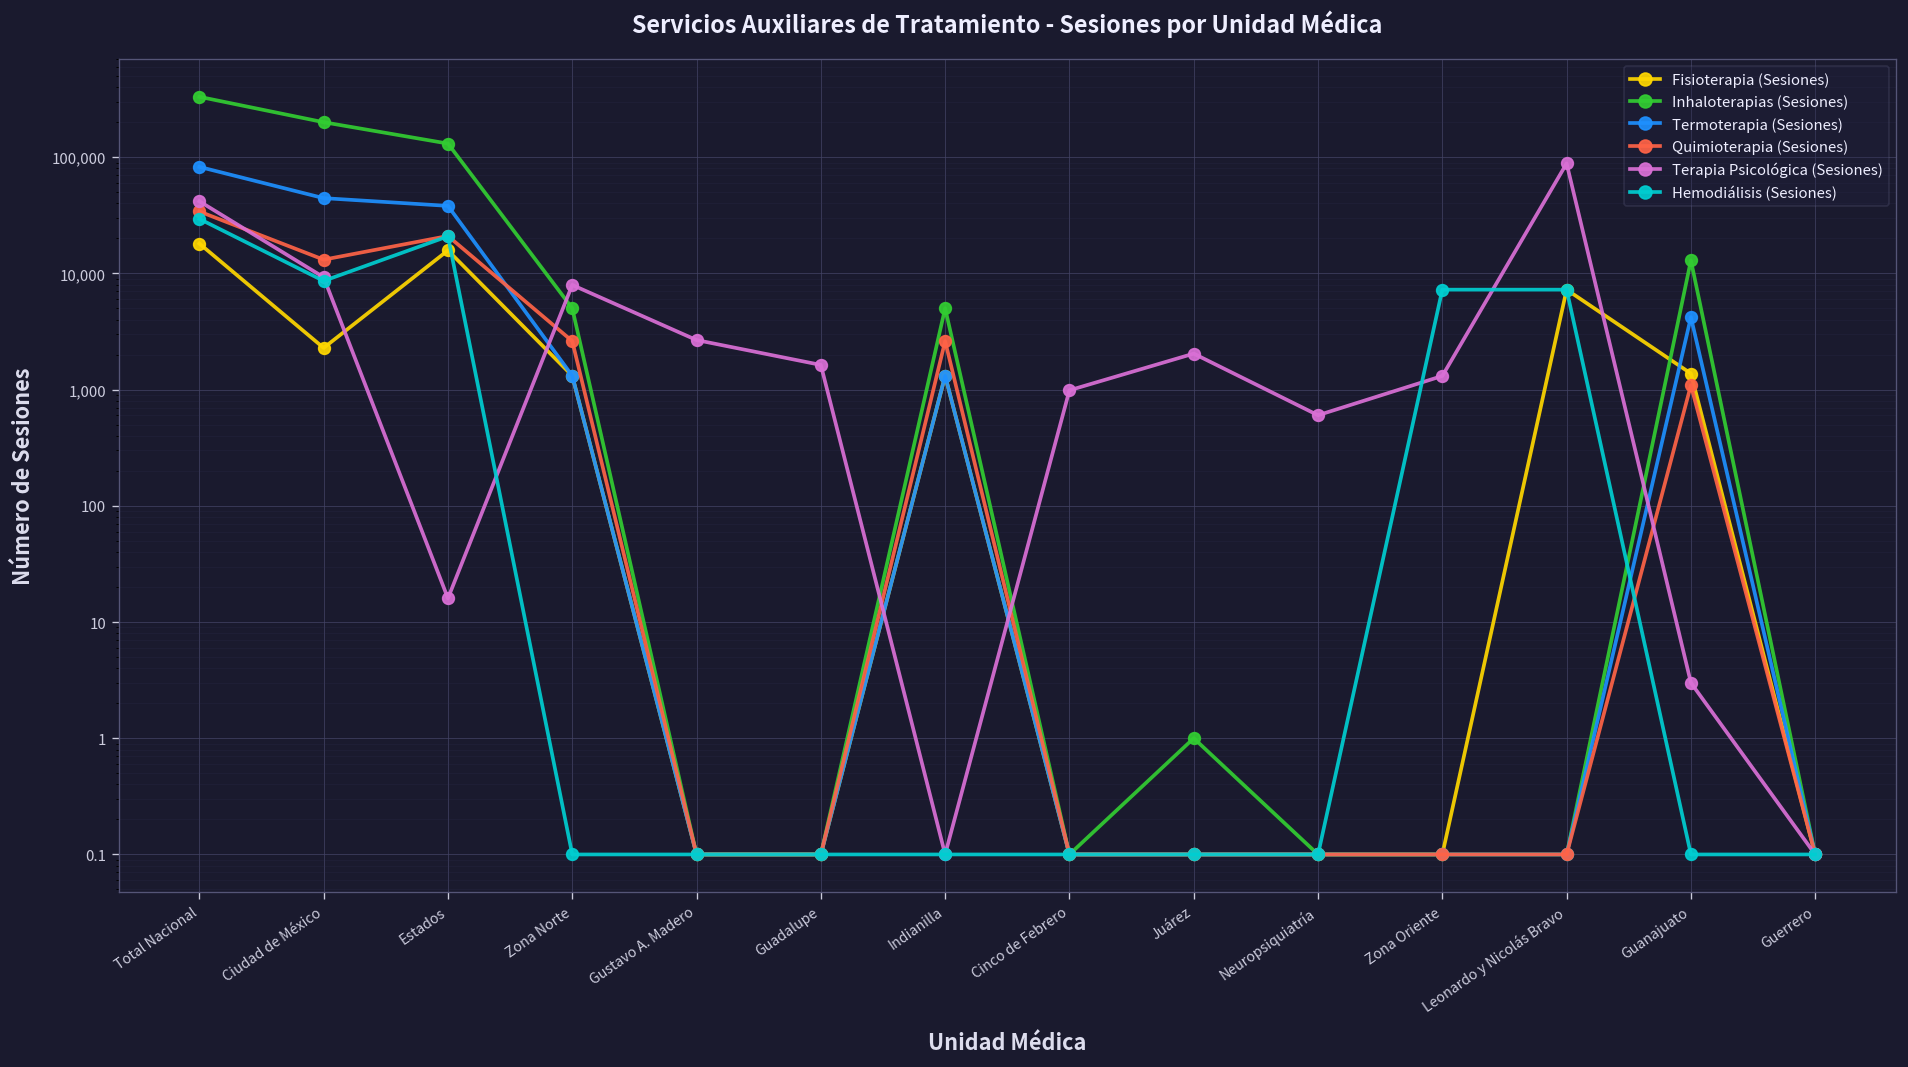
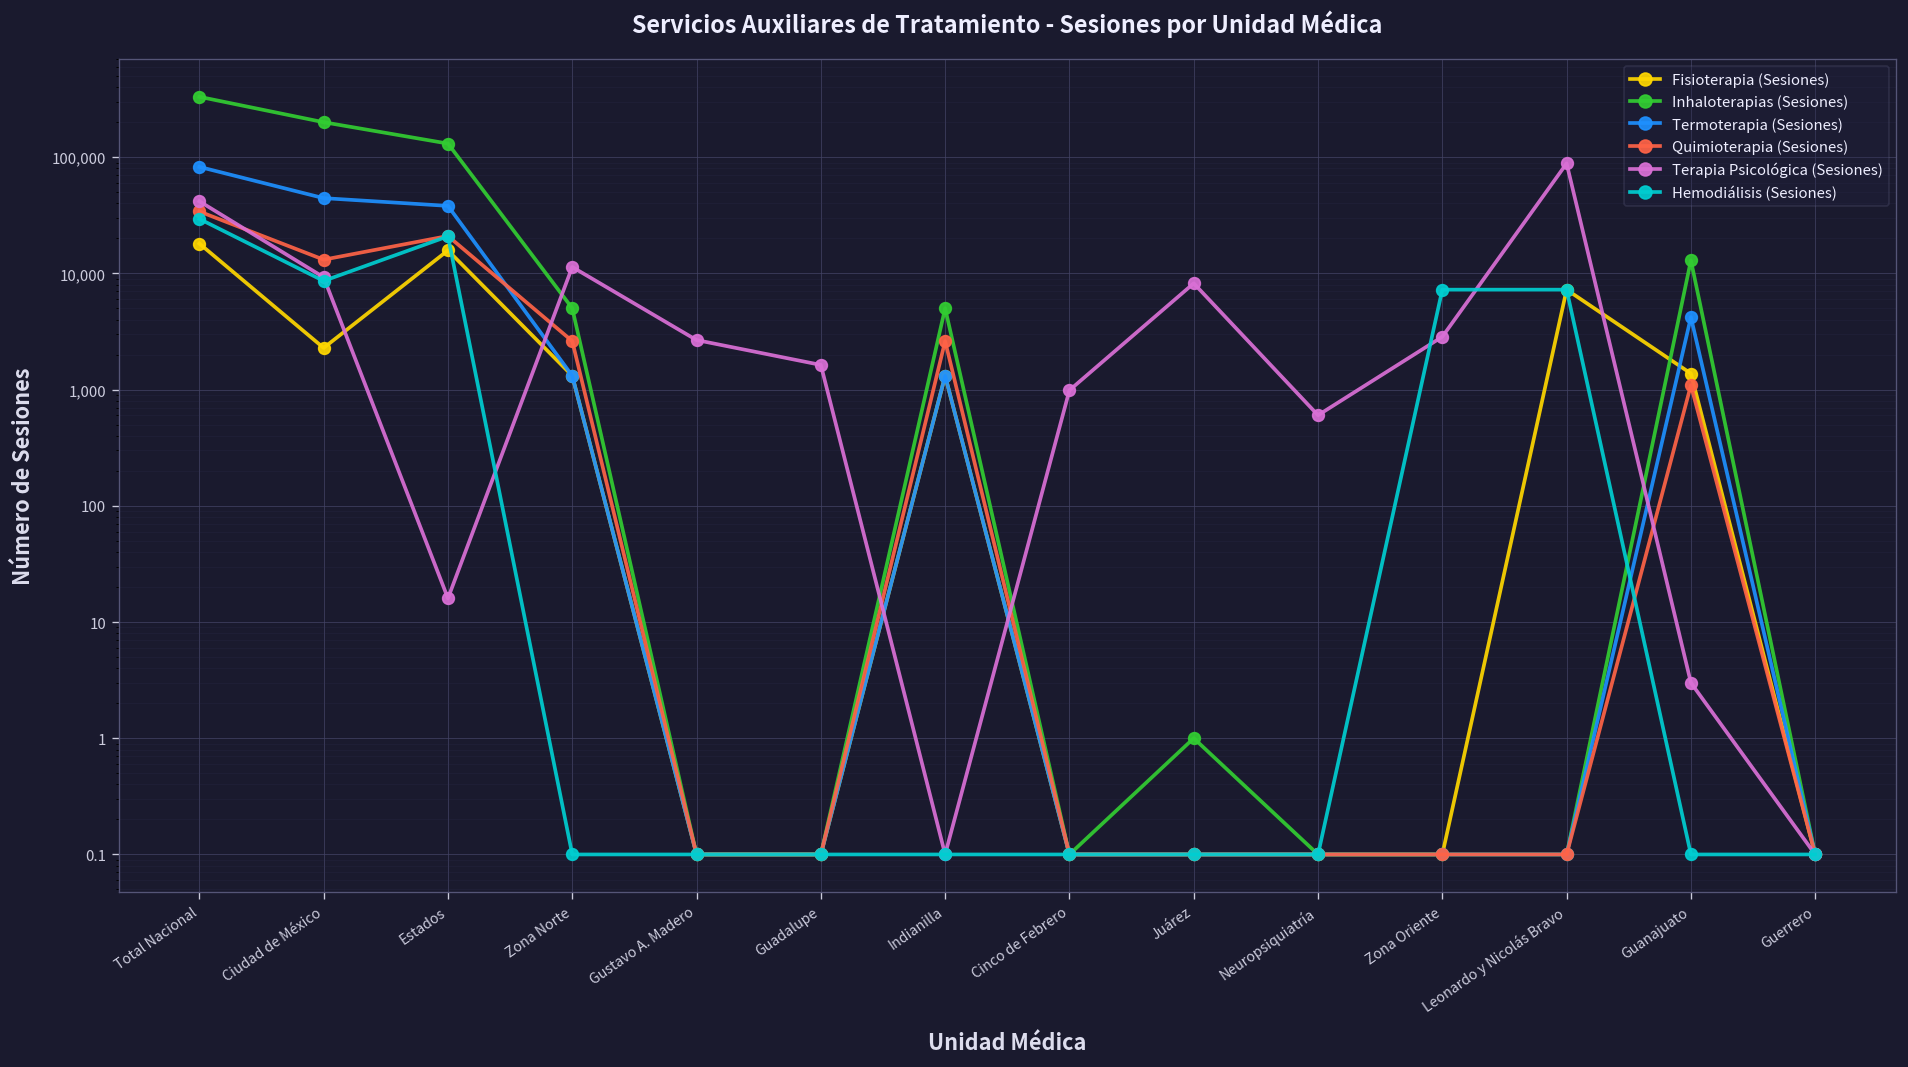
  {
    "Fisioterapia (Sesiones)": {
      "Total Nacional": "18,000",
      "Ciudad de México": "2,300",
      "Estados": "16,000",
      "Guanajuato": "1,400"
    },
    "Inhaloterapias (Sesiones)": {
      "Total Nacional": "330,000",
      "Ciudad de México": "200,000",
      "Estados": "130,000",
      "Zona Norte": "5,000",
      "Indianilla": "5,000",
      "Juárez": "1",
      "Guanajuato": "13,000"
    },
    "Termoterapia (Sesiones)": {
      "Total Nacional": "80,000",
      "Ciudad de México": "40,000",
      "Estados": "38,000",
      "Guanajuato": "4,000"
    },
    "Quimioterapia (Sesiones)": {
      "Total Nacional": "34,000",
      "Ciudad de México": "13,000",
      "Zona Norte": "2,600",
      "Indianilla": "2,600",
      "Guanajuato": "1,100"
    },
    "Terapia Psicológica (Sesiones)": {
      "Total Nacional": "42,000",
      "Ciudad de México": "9,000",
      "Estados": "16",
-     "Zona Norte": "8,000",
+     "Zona Norte": "11,000",
      "Gustavo A. Madero": "2,700",
      "Guadalupe": "1,600",
      "Cinco de Febrero": "1,000",
-     "Juárez": "2,000",
+     "Juárez": "8,000",
      "Neuropsiquiatría": "600",
-     "Zona Oriente": "1,300",
+     "Zona Oriente": "2,900",
      "Leonardo y Nicolás Bravo": "90,000",
      "Guanajuato": "3"
    },
    "Hemodiálisis (Sesiones)": {
      "Total Nacional": "29,000",
      "Ciudad de México": "9,000",
      "Zona Norte": "0.10",
      "Zona Oriente": "7,000",
      "Guanajuato": "0.10"
    }
  }
